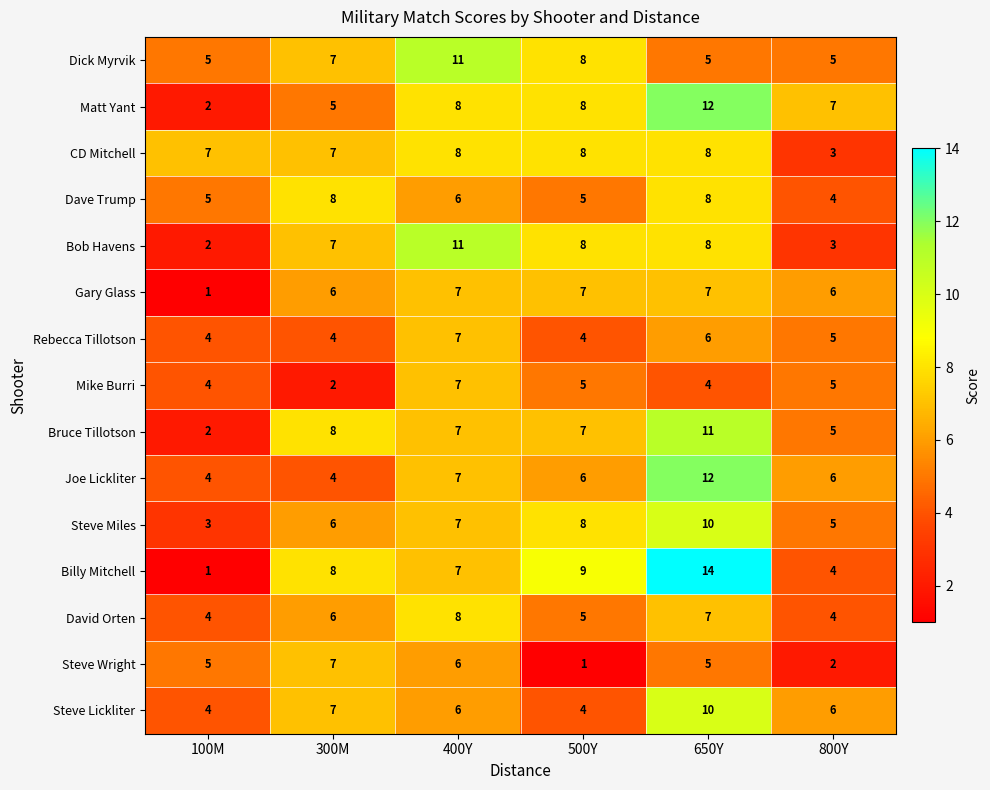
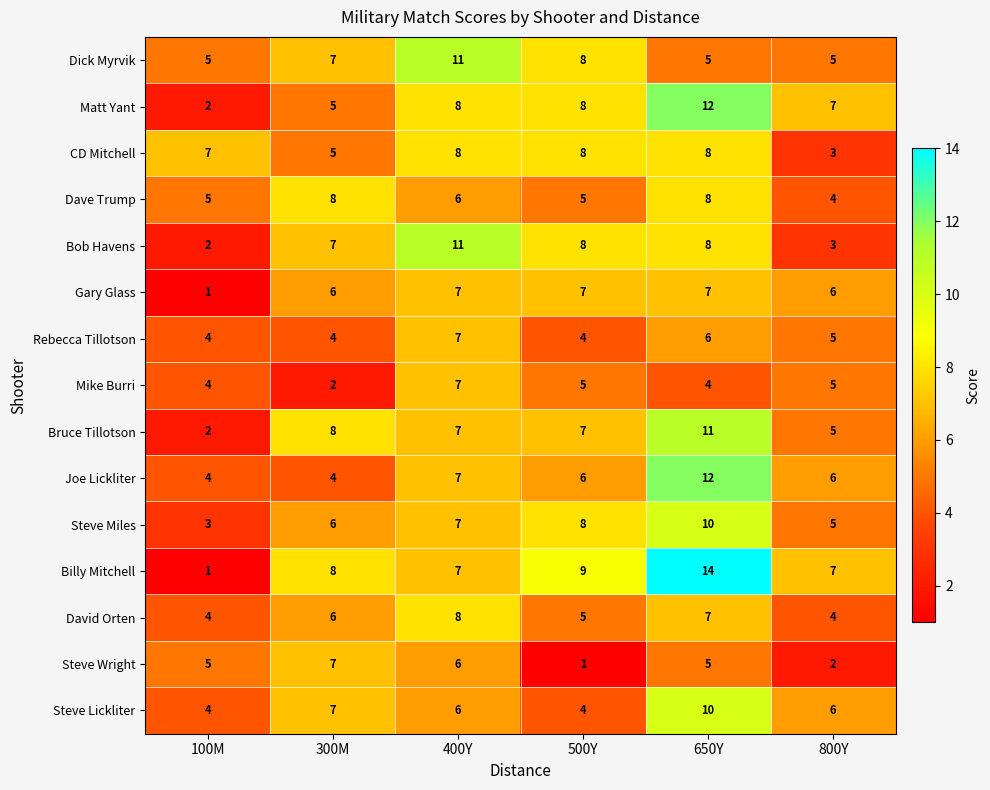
  {
    "Dick Myrvik": {
      "100M": 5,
      "300M": 7,
      "400Y": 11,
      "500Y": 8,
      "650Y": 5,
      "800Y": 5
    },
    "Matt Yant": {
      "100M": 2,
      "300M": 5,
      "400Y": 8,
      "500Y": 8,
      "650Y": 12,
      "800Y": 7
    },
    "CD Mitchell": {
      "100M": 7,
-     "300M": 7,
+     "300M": 5,
      "400Y": 8,
      "500Y": 8,
      "650Y": 8,
      "800Y": 3
    },
    "Dave Trump": {
      "100M": 5,
      "300M": 8,
      "400Y": 6,
      "500Y": 5,
      "650Y": 8,
      "800Y": 4
    },
    "Bob Havens": {
      "100M": 2,
      "300M": 7,
      "400Y": 11,
      "500Y": 8,
      "650Y": 8,
      "800Y": 3
    },
    "Gary Glass": {
      "100M": 1,
      "300M": 6,
      "400Y": 7,
      "500Y": 7,
      "650Y": 7,
      "800Y": 6
    },
    "Rebecca Tillotson": {
      "100M": 4,
      "300M": 4,
      "400Y": 7,
      "500Y": 4,
      "650Y": 6,
      "800Y": 5
    },
    "Mike Burri": {
      "100M": 4,
      "300M": 2,
      "400Y": 7,
      "500Y": 5,
      "650Y": 4,
      "800Y": 5
    },
    "Bruce Tillotson": {
      "100M": 2,
      "300M": 8,
      "400Y": 7,
      "500Y": 7,
      "650Y": 11,
      "800Y": 5
    },
    "Joe Lickliter": {
      "100M": 4,
      "300M": 4,
      "400Y": 7,
      "500Y": 6,
      "650Y": 12,
      "800Y": 6
    },
    "Steve Miles": {
      "100M": 3,
      "300M": 6,
      "400Y": 7,
      "500Y": 8,
      "650Y": 10,
      "800Y": 5
    },
    "Billy Mitchell": {
      "100M": 1,
      "300M": 8,
      "400Y": 7,
      "500Y": 9,
      "650Y": 14,
-     "800Y": 4
+     "800Y": 7
    },
    "David Orten": {
      "100M": 4,
      "300M": 6,
      "400Y": 8,
      "500Y": 5,
      "650Y": 7,
      "800Y": 4
    },
    "Steve Wright": {
      "100M": 5,
      "300M": 7,
      "400Y": 6,
      "500Y": 1,
      "650Y": 5,
      "800Y": 2
    },
    "Steve Lickliter": {
      "100M": 4,
      "300M": 7,
      "400Y": 6,
      "500Y": 4,
      "650Y": 10,
      "800Y": 6
    }
  }
